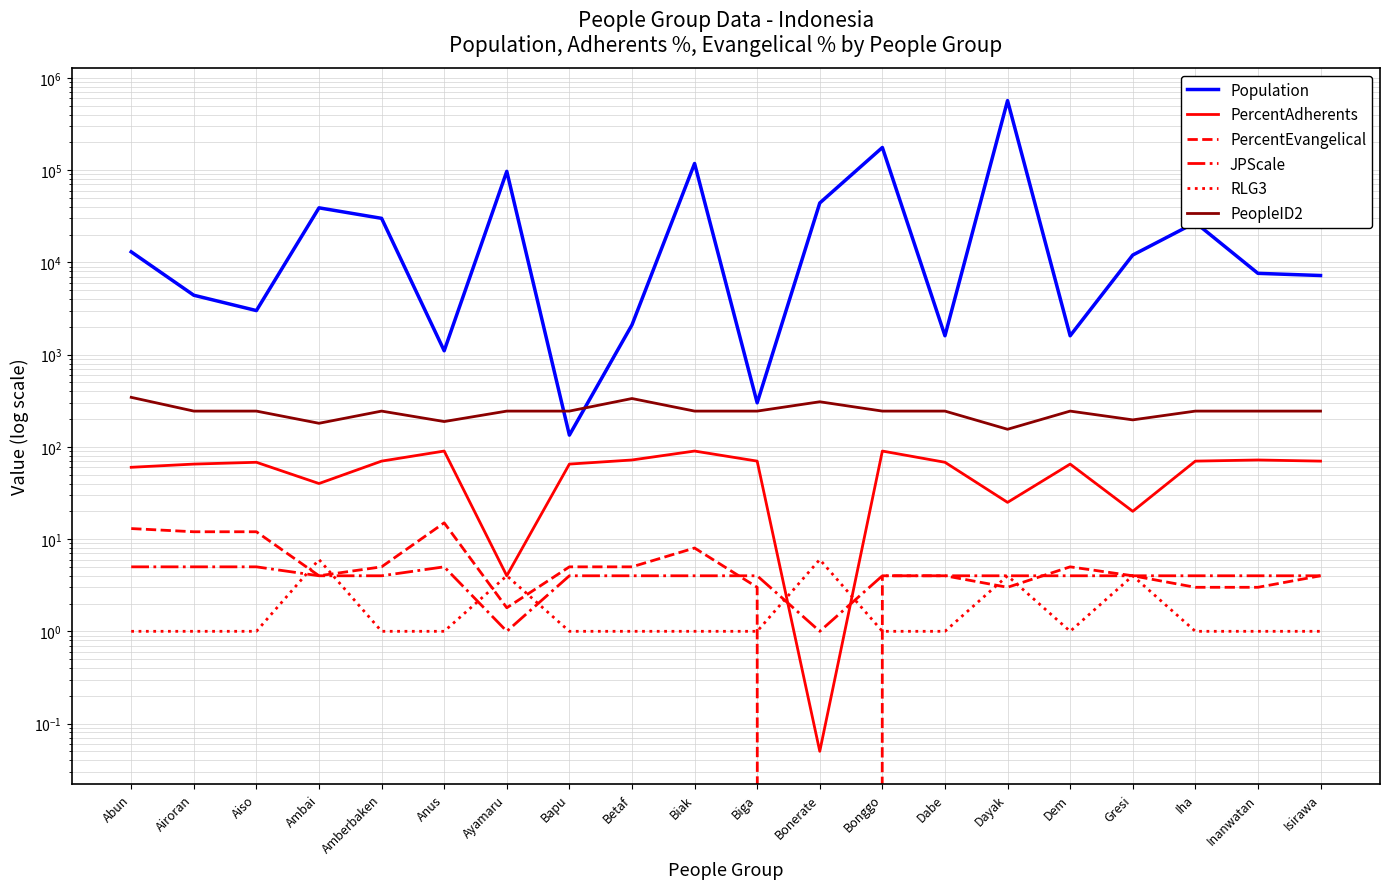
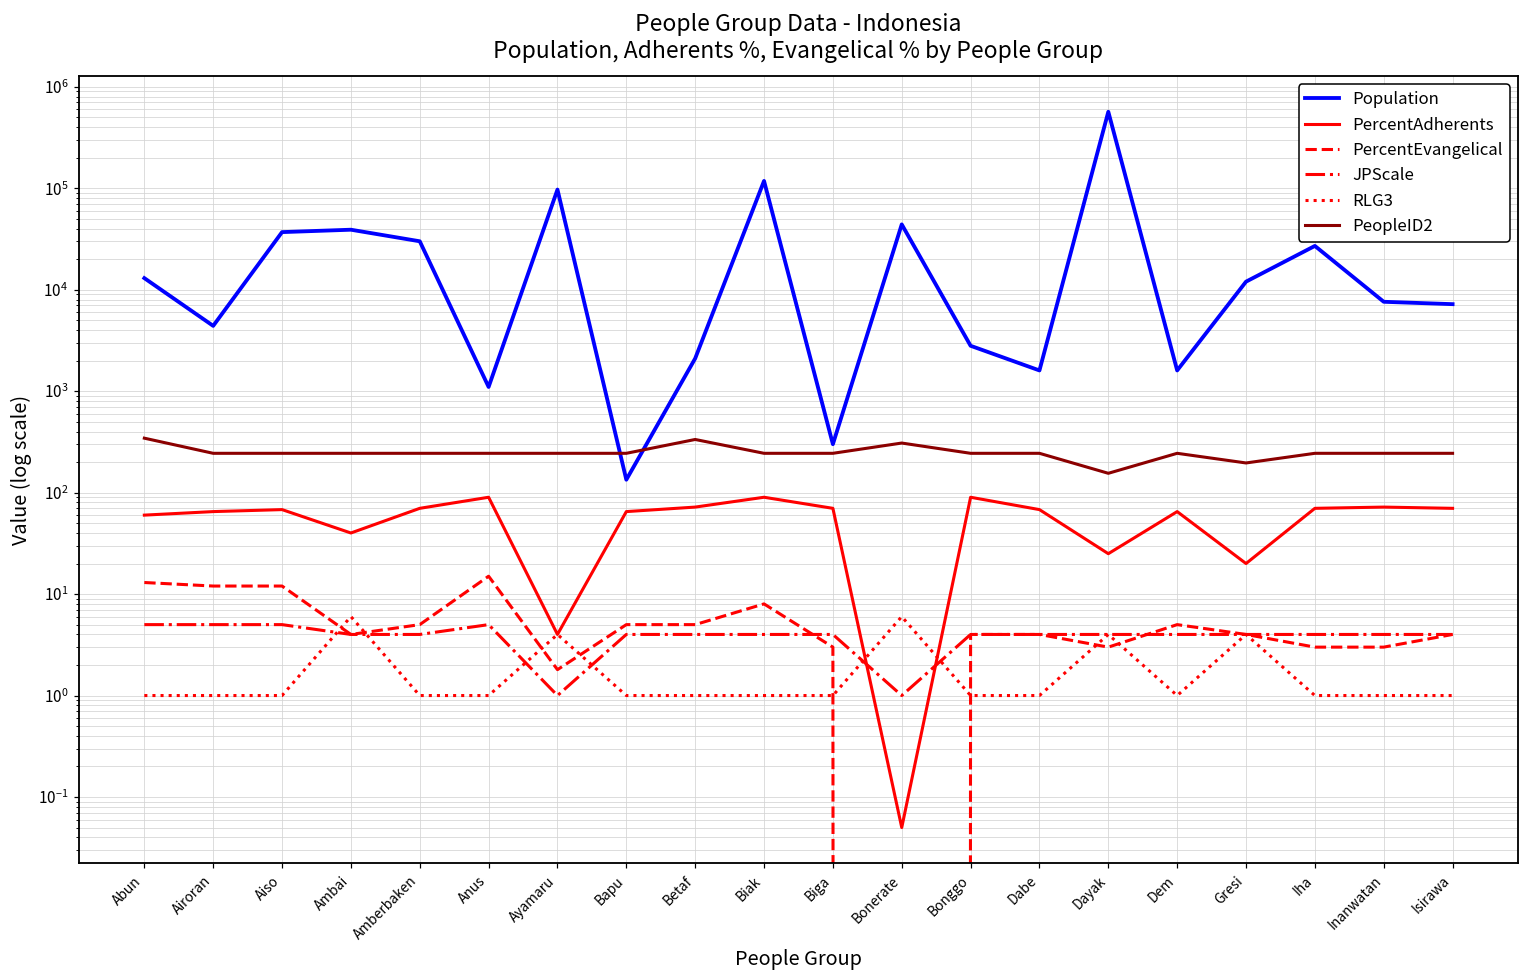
  {
    "Population": {
      "Abun": 13000,
      "Airoran": 4000,
-     "Aiso": 3000,
+     "Aiso": 37000,
      "Ambai": 39000,
      "Amberbaken": 30000,
      "Anus": 1100,
      "Ayamaru": 100000,
      "Bapu": 130,
      "Betaf": 2100,
      "Biak": 120000,
      "Biga": 300,
      "Bonerate": 40000,
-     "Bonggo": 180000,
+     "Bonggo": 2800,
      "Dabe": 1600,
      "Dayak": 600000,
      "Dem": 1600,
      "Gresi": 12000,
      "Inanwatan": 8000,
      "Isirawa": 7000
    },
    "PeopleID2": {
      "Abun": 340,
      "Airoran": 240,
      "Aiso": 240,
-     "Ambai": 180,
+     "Ambai": 240,
      "Amberbaken": 240,
-     "Anus": 190,
+     "Anus": 240,
      "Ayamaru": 240,
      "Bapu": 240,
      "Betaf": 330,
      "Biak": 240,
      "Biga": 240,
      "Bonerate": 310,
      "Bonggo": 240,
      "Dabe": 240,
      "Dayak": 160,
      "Dem": 240,
      "Gresi": 200,
      "Iha": 240,
      "Inanwatan": 240,
      "Isirawa": 240
    }
  }
